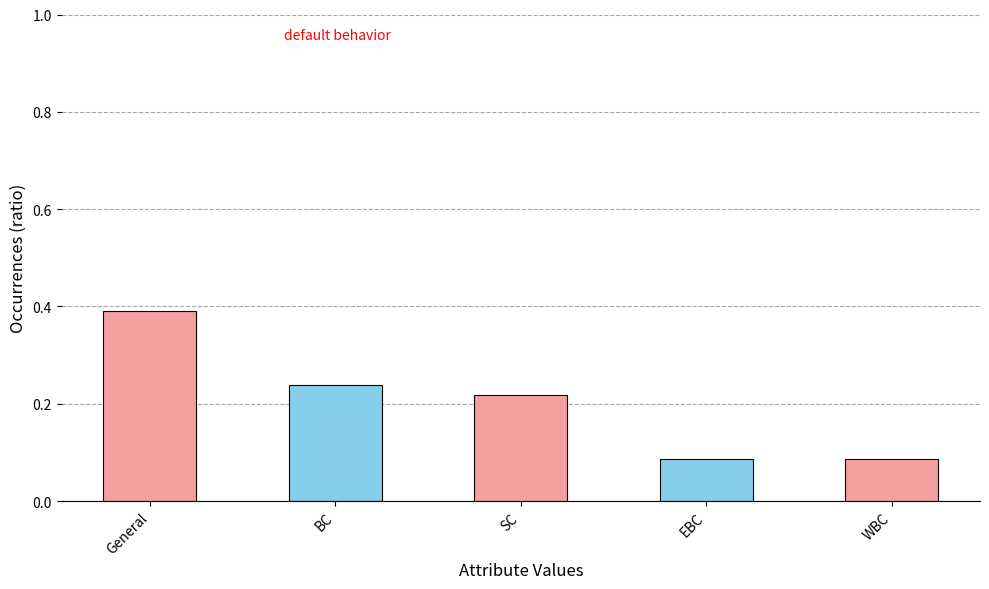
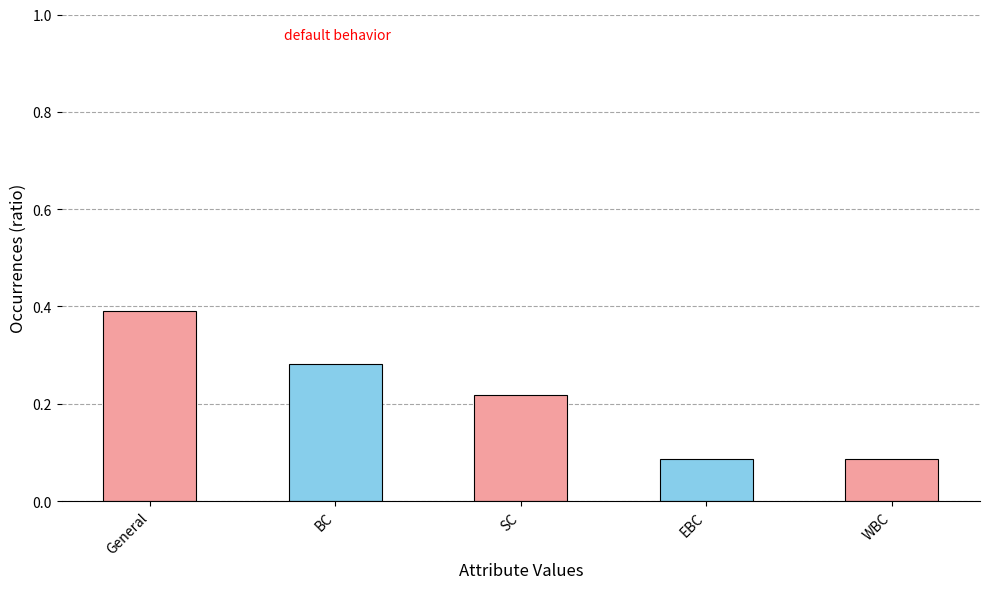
  {
    "General": 0.39,
-   "BC": 0.24,
+   "BC": 0.28,
    "SC": 0.22,
    "EBC": 0.09,
    "WBC": 0.09
  }
